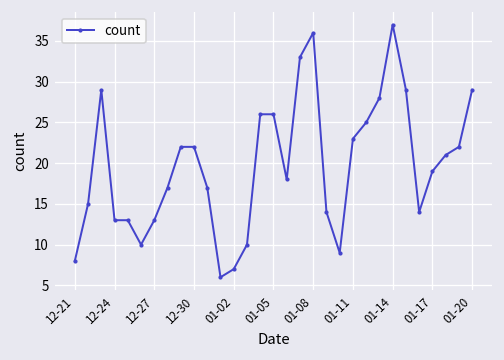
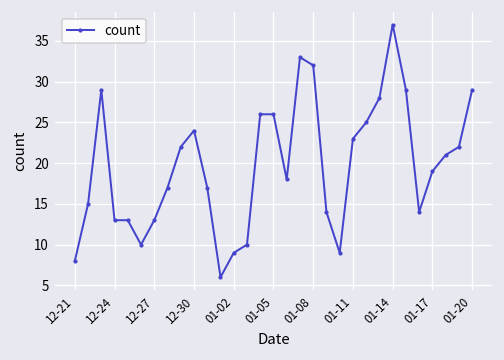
  {
    "12-21": 8,
    "12-24": 13,
    "12-27": 13,
-   "12-30": 22,
-   "01-02": 7,
+   "12-30": 24,
+   "01-02": 9,
    "01-05": 26,
-   "01-08": 36,
+   "01-08": 32,
    "01-11": 23,
    "01-14": 37,
    "01-17": 19,
    "01-20": 29
  }
